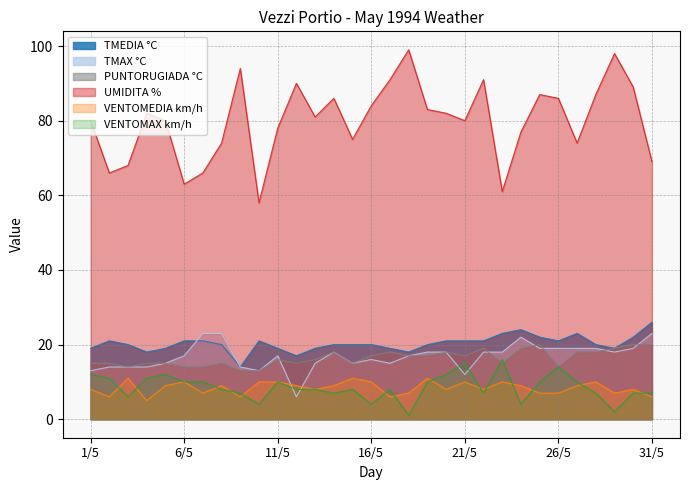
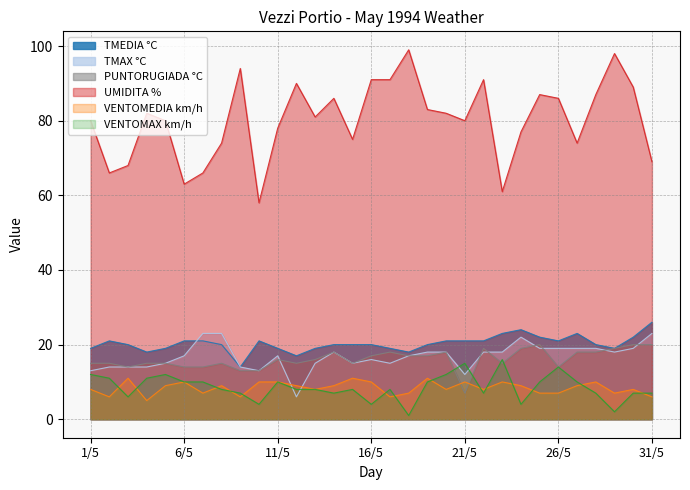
  {
    "TMEDIA °C": {
      "1/5": 19,
      "6/5": 21,
      "11/5": 19,
      "16/5": 20,
      "21/5": 21,
      "26/5": 21,
      "31/5": 26
    },
    "TMAX °C": {
      "1/5": 13,
      "6/5": 17,
      "11/5": 17,
      "16/5": 16,
      "21/5": 12,
      "26/5": 19,
      "31/5": 23
    },
    "PUNTORUGIADA °C": {
      "1/5": 15,
      "6/5": 14,
      "11/5": 16,
      "16/5": 17,
-     "21/5": 17,
+     "21/5": 7,
      "31/5": 20
    },
    "UMIDITA %": {
      "6/5": 63,
      "11/5": 78,
-     "16/5": 84,
+     "16/5": 91,
      "21/5": 80,
      "26/5": 86,
      "31/5": 69
    },
    "VENTOMEDIA km/h": {
      "1/5": 8,
      "16/5": 10,
      "21/5": 10,
      "26/5": 7,
      "31/5": 6
    },
    "VENTOMAX km/h": {
      "1/5": 12,
      "16/5": 4,
      "21/5": 15,
      "31/5": 7
    }
  }
